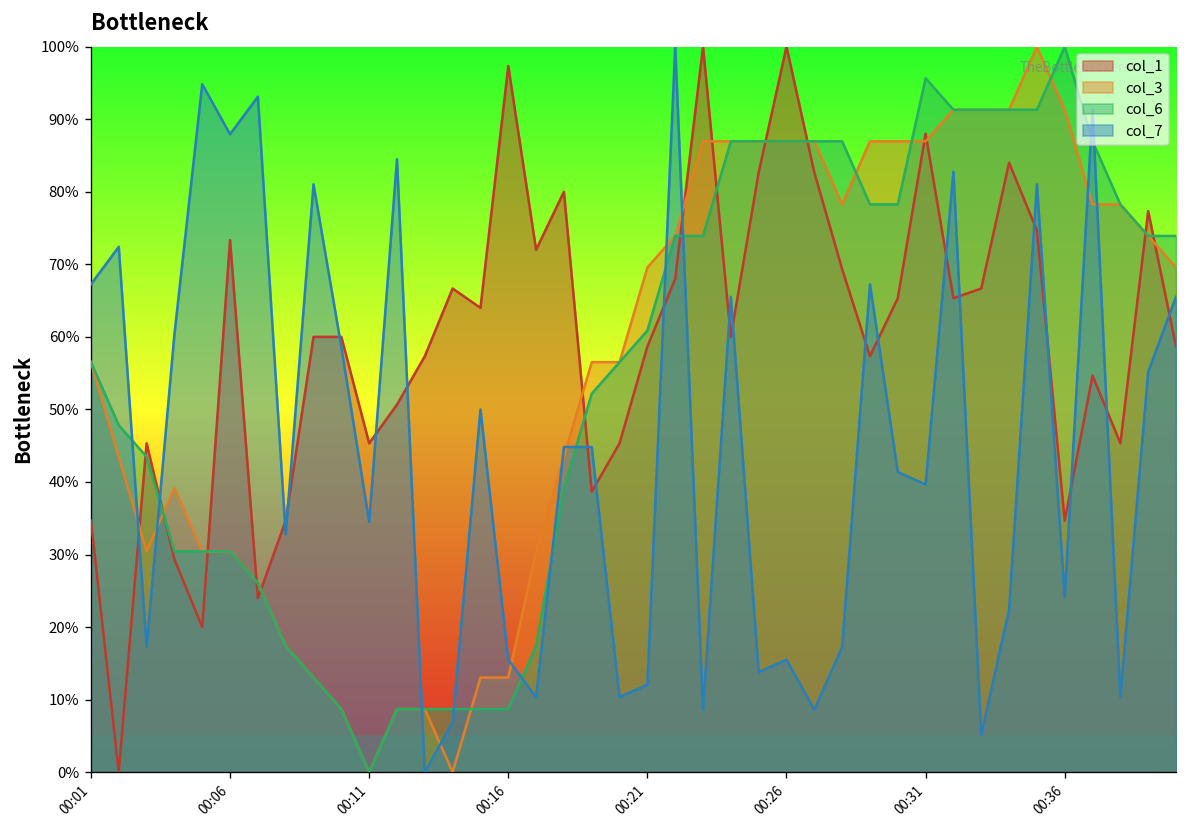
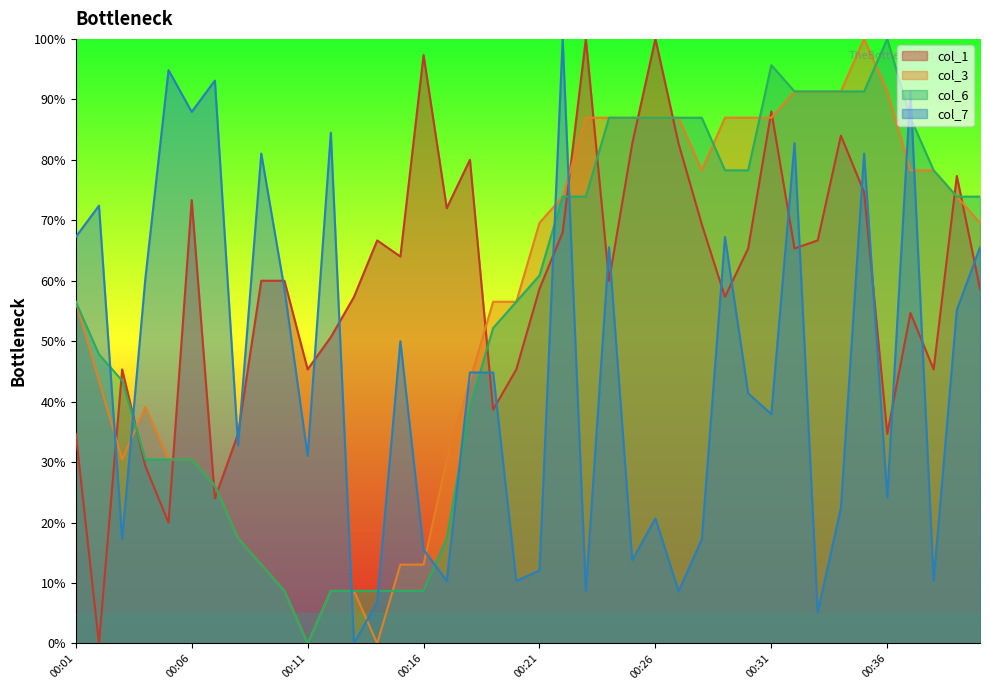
  {
    "col_6": {
      "00:16": "9%",
      "00:21": "61%",
      "00:31": "96%",
      "00:36": "100%"
    },
    "col_7": {
      "00:01": "67%",
      "00:06": "88%",
-     "00:11": "34%",
+     "00:11": "31%",
      "00:16": "16%",
      "00:21": "12%",
-     "00:26": "16%",
-     "00:31": "40%",
+     "00:26": "21%",
+     "00:31": "38%",
      "00:36": "24%"
    }
  }
